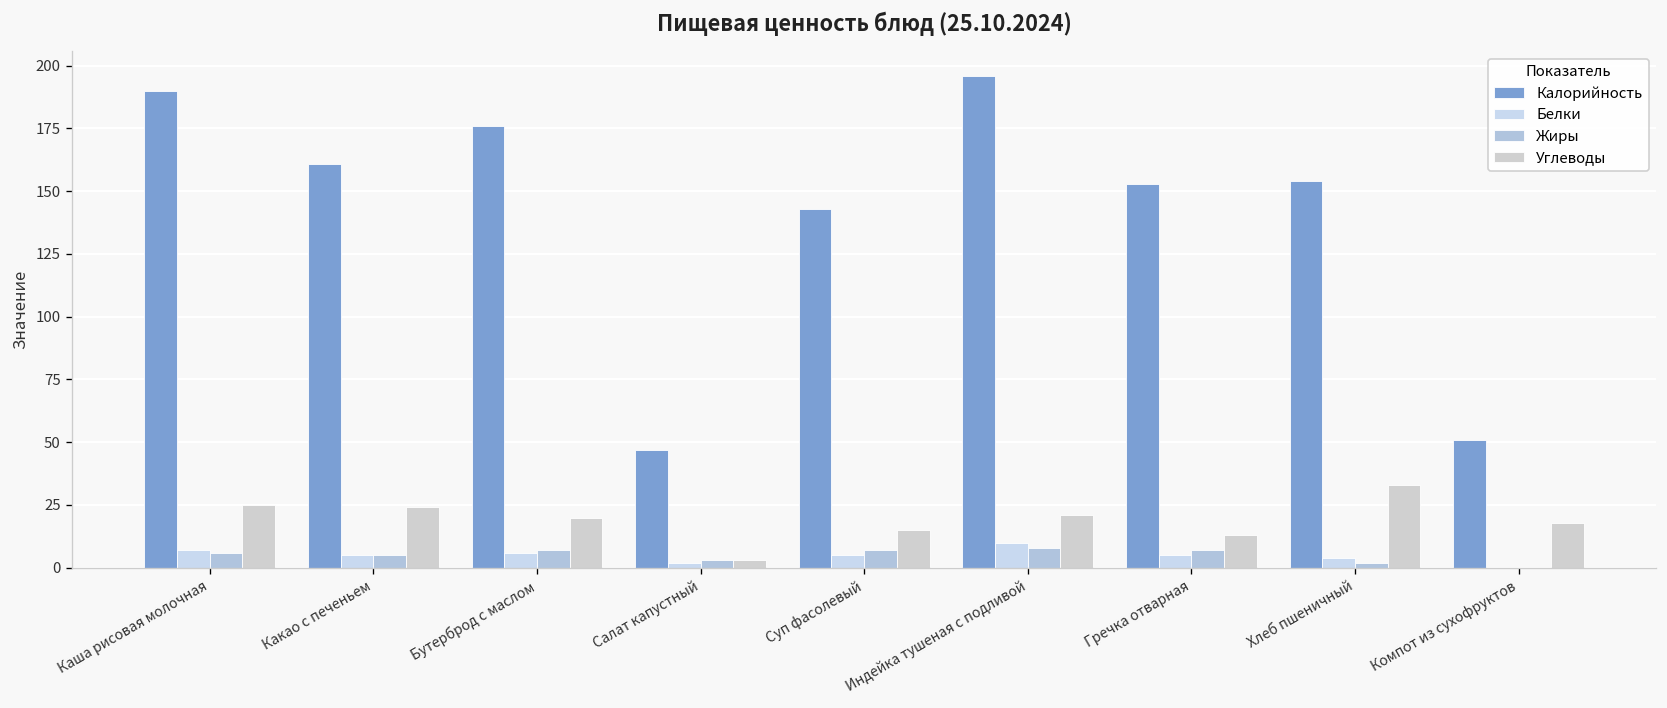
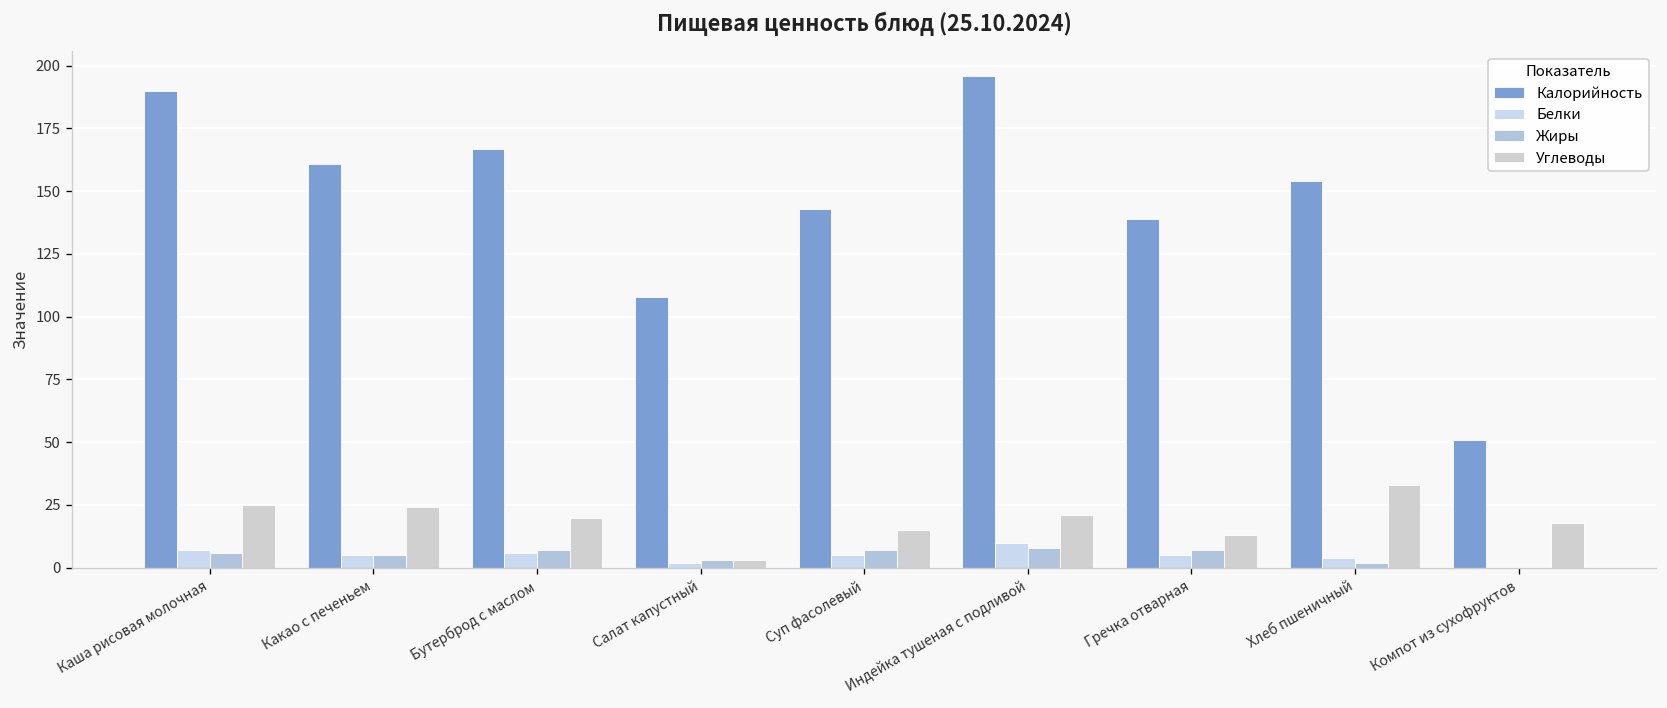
  {
    "Калорийность": {
      "Каша рисовая молочная": 190,
      "Какао с печеньем": 161,
-     "Бутерброд с маслом": 176,
-     "Салат капустный": 47,
+     "Бутерброд с маслом": 167,
+     "Салат капустный": 108,
      "Суп фасолевый": 143,
      "Индейка тушеная с подливой": 196,
-     "Гречка отварная": 153,
+     "Гречка отварная": 139,
      "Хлеб пшеничный": 154,
      "Компот из сухофруктов": 51
    }
  }
